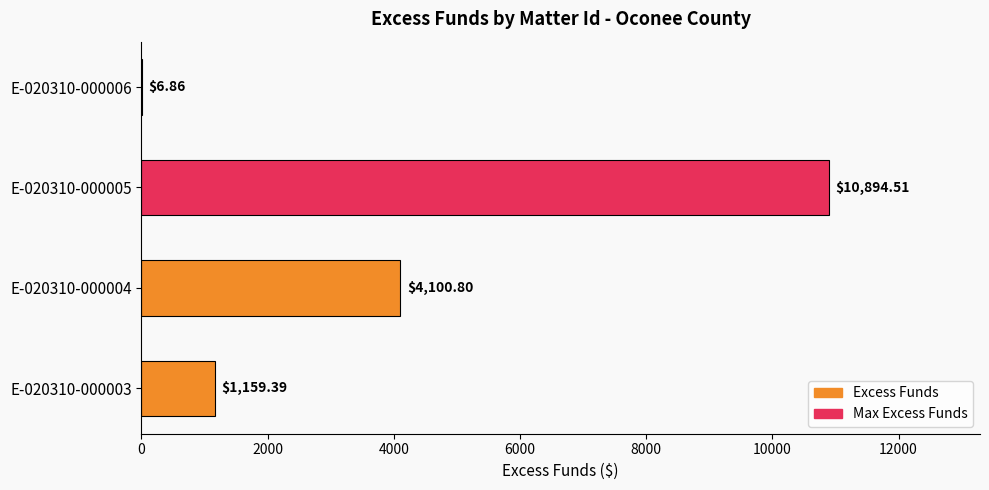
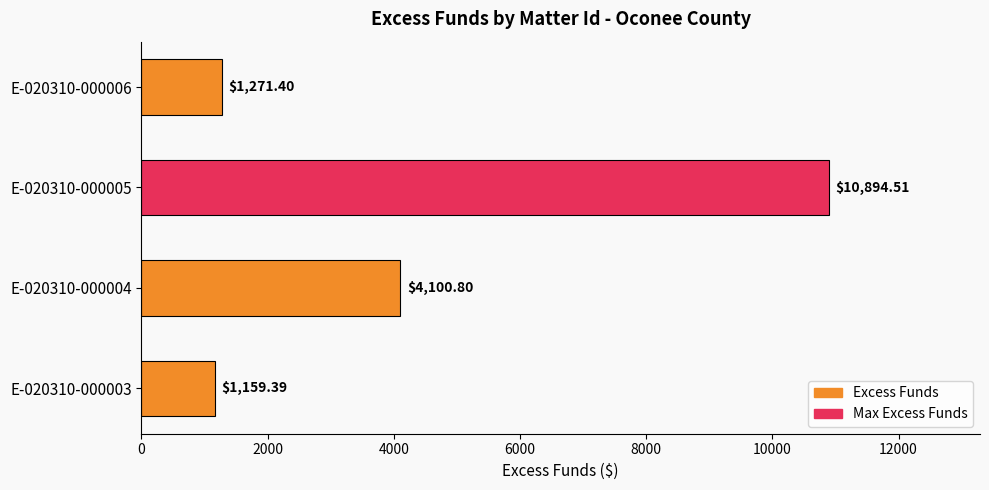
  {
-   "E-020310-000006": "$6.86",
+   "E-020310-000006": "$1,271.40",
    "E-020310-000005": "$10,894.51",
    "E-020310-000004": "$4,100.80",
    "E-020310-000003": "$1,159.39"
  }
